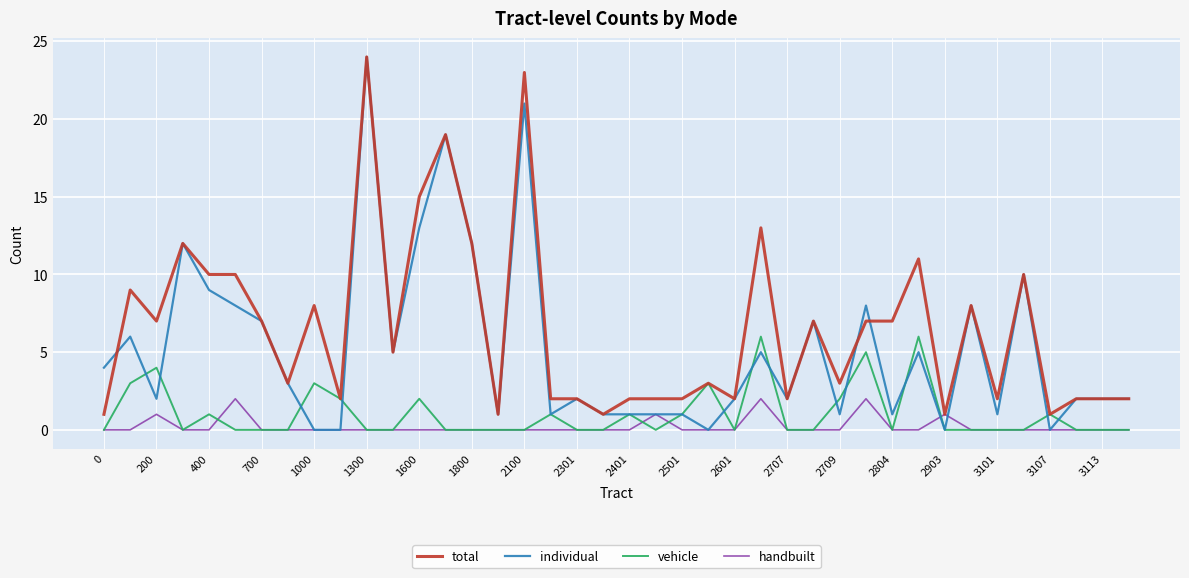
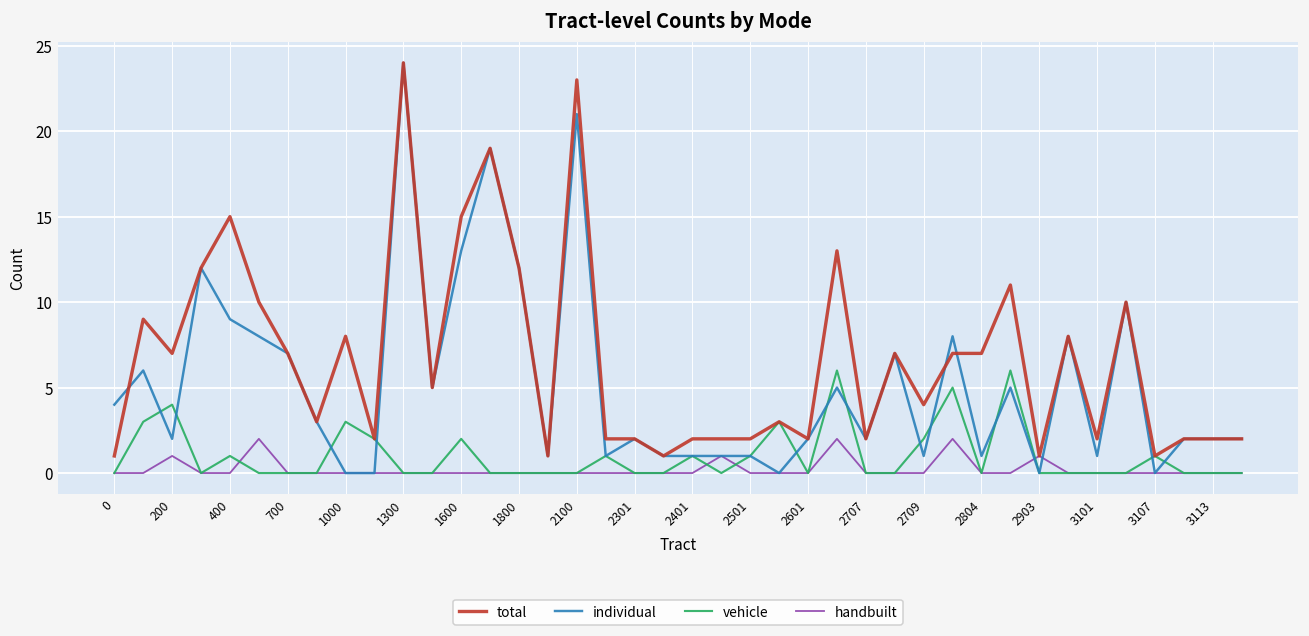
  {
    "total": {
      "0": 1,
      "200": 7,
-     "400": 10,
+     "400": 15,
      "1000": 8,
      "1600": 15,
      "2100": 23,
      "2401": 2,
      "2501": 2,
-     "2709": 3,
+     "2709": 4,
      "2804": 7,
      "3101": 2
    },
    "individual": {
      "0": 4,
      "200": 2,
      "400": 9,
      "1600": 13,
      "2100": 21,
      "2709": 1,
      "2804": 1,
      "3101": 1
    },
    "vehicle": {
      "200": 4,
      "400": 1,
      "1000": 3,
      "1600": 2,
      "2709": 2
    },
    "handbuilt": {
      "200": 1,
      "400": 0,
      "1600": 0,
      "2401": 0,
      "2501": 0,
      "2709": 0
    }
  }
